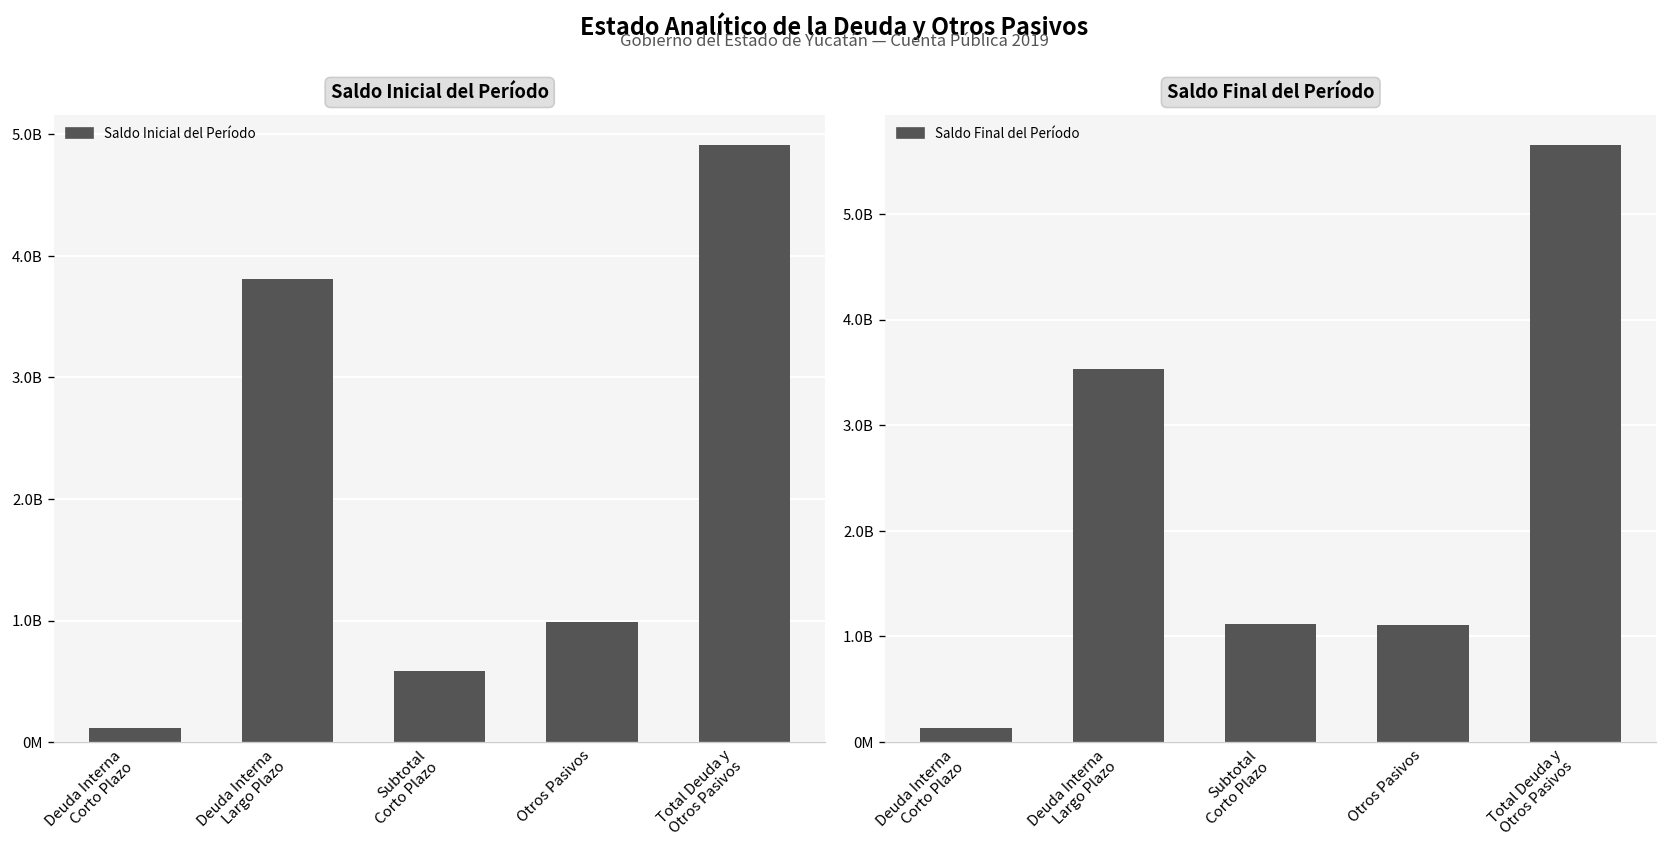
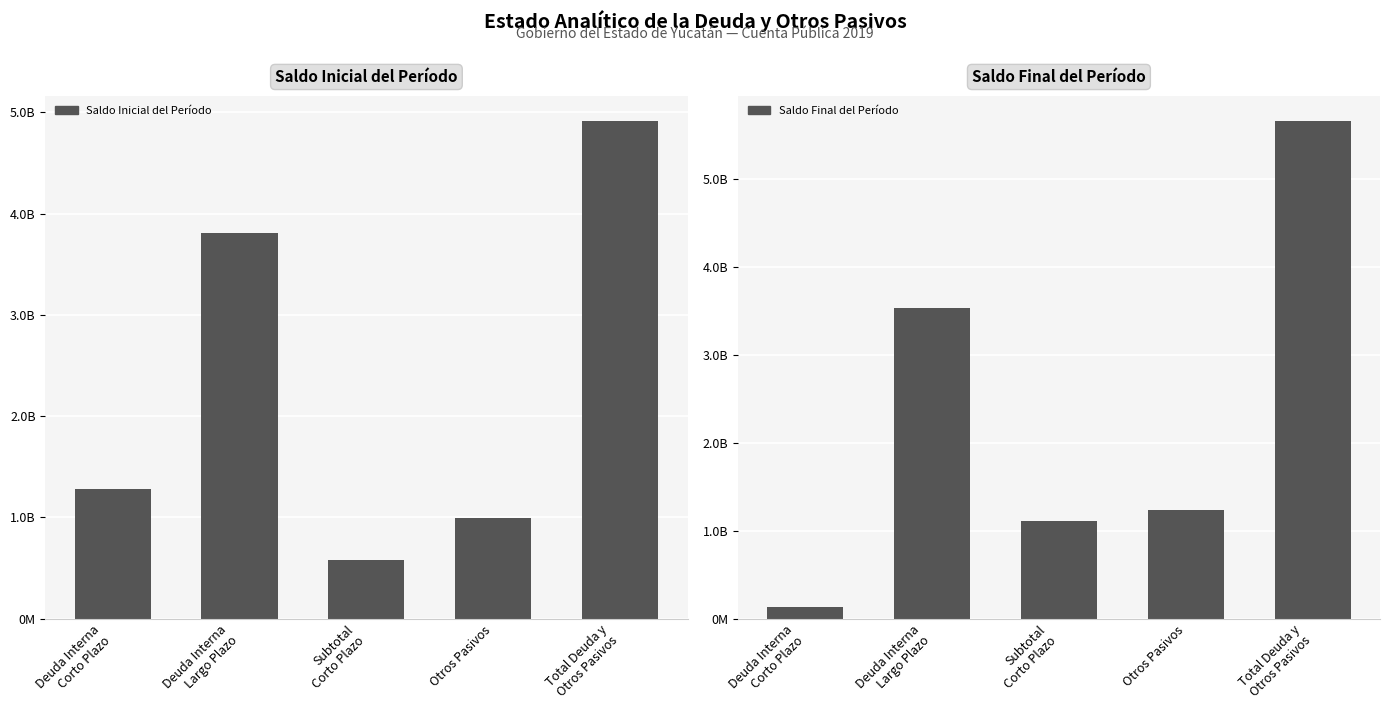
  {
    "Saldo Inicial del Período": {
-     "Deuda Interna Corto Plazo": 120000000,
+     "Deuda Interna Corto Plazo": 1280000000,
      "Deuda Interna Largo Plazo": 3810000000,
      "Subtotal Corto Plazo": 580000000,
      "Otros Pasivos": 990000000,
      "Total Deuda y Otros Pasivos": 4920000000
    },
    "Saldo Final del Período": {
      "Deuda Interna Corto Plazo": 100000000,
      "Deuda Interna Largo Plazo": 3500000000,
      "Subtotal Corto Plazo": 1100000000,
-     "Otros Pasivos": 1100000000,
+     "Otros Pasivos": 1200000000,
      "Total Deuda y Otros Pasivos": 5700000000
    }
  }
